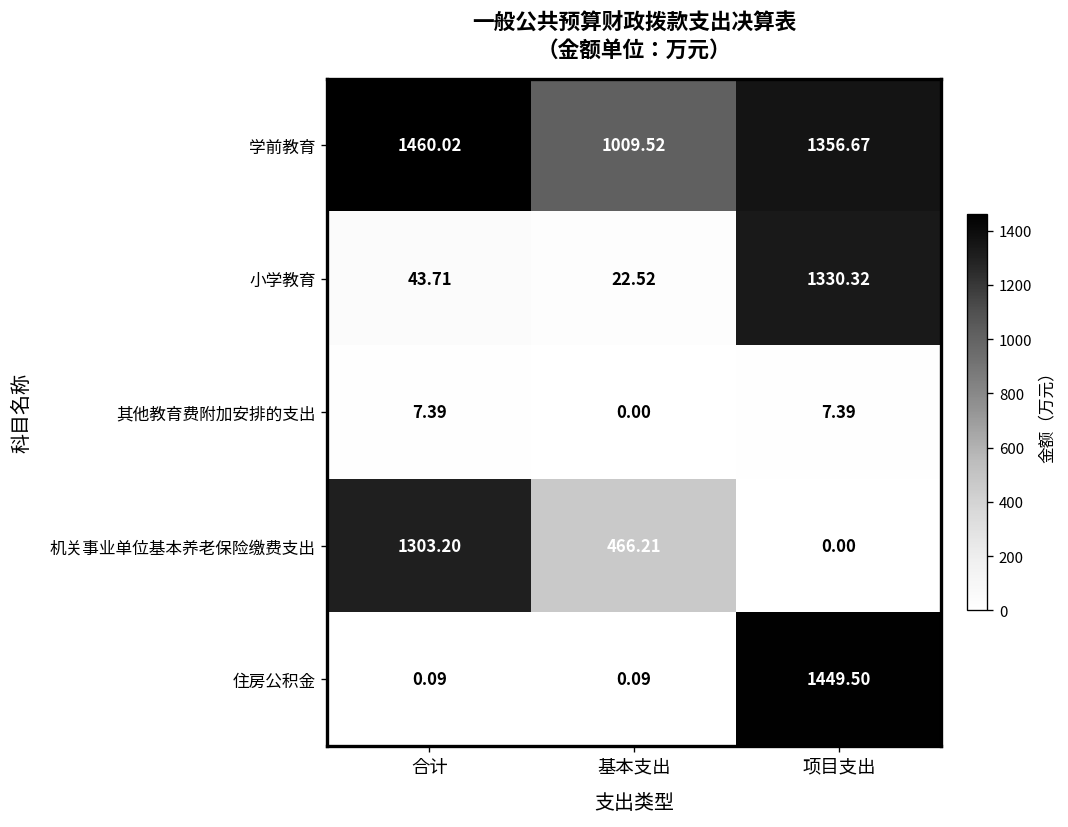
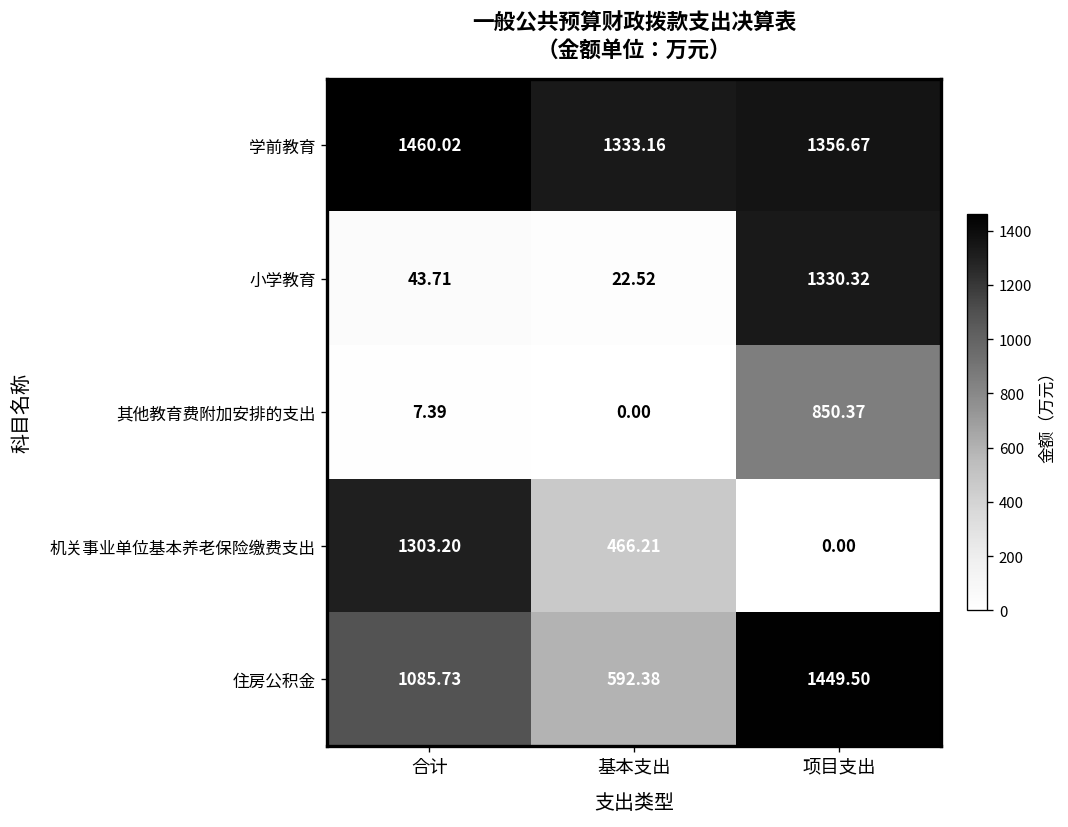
  {
    "学前教育": {
      "合计": 1460.02,
-     "基本支出": 1009.52,
+     "基本支出": 1333.16,
      "项目支出": 1356.67
    },
    "小学教育": {
      "合计": 43.71,
      "基本支出": 22.52,
      "项目支出": 1330.32
    },
    "其他教育费附加安排的支出": {
      "合计": 7.39,
      "基本支出": 0.00,
-     "项目支出": 7.39
+     "项目支出": 850.37
    },
    "机关事业单位基本养老保险缴费支出": {
      "合计": 1303.20,
      "基本支出": 466.21,
      "项目支出": 0.00
    },
    "住房公积金": {
-     "合计": 0.09,
-     "基本支出": 0.09,
+     "合计": 1085.73,
+     "基本支出": 592.38,
      "项目支出": 1449.50
    }
  }
